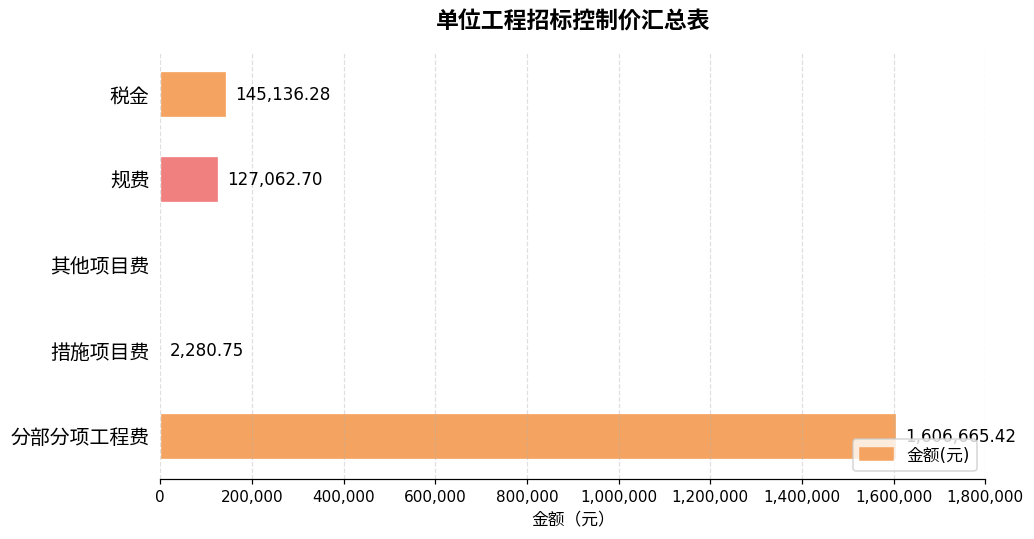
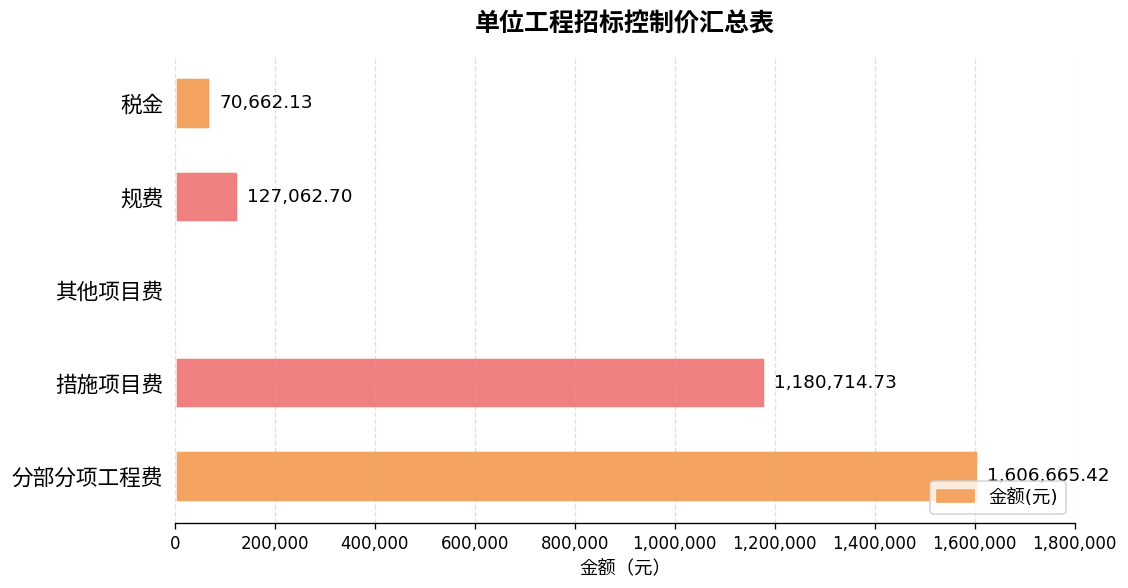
  {
-   "税金": "145,136.28",
+   "税金": "70,662.13",
    "规费": "127,062.70",
-   "措施项目费": "2,280.75"
+   "措施项目费": "1,180,714.73"
  }
